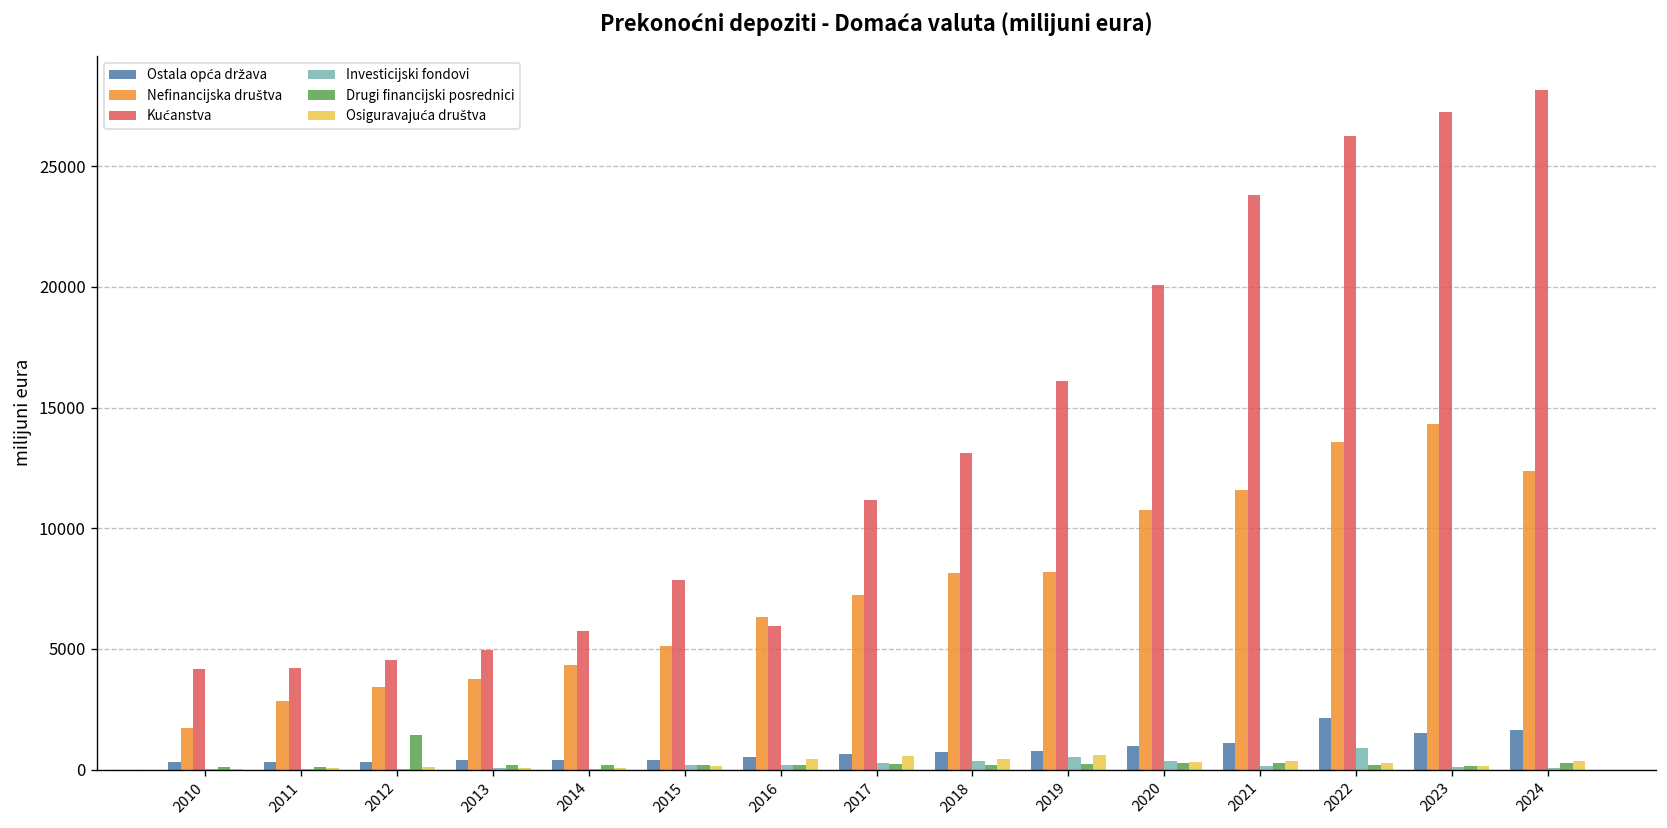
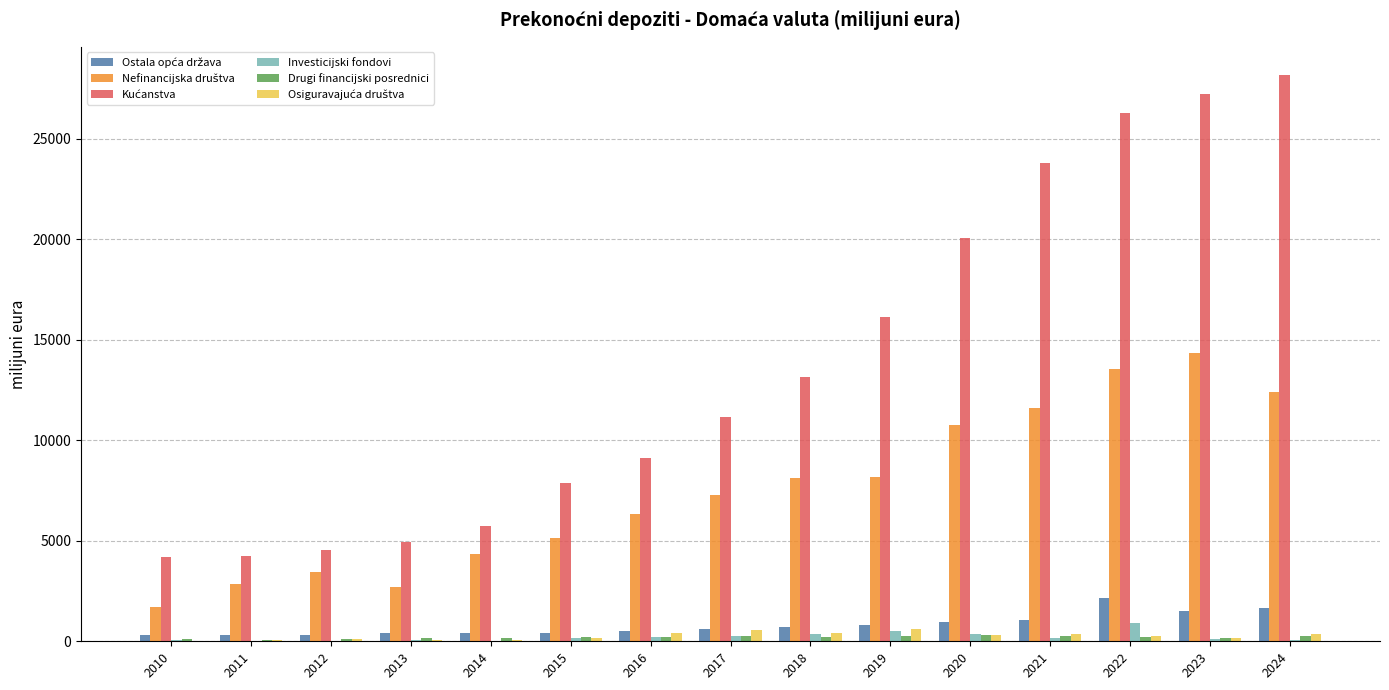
  {
    "Ostala opća država": {
      "2010": 300,
      "2011": 300,
      "2012": 300,
      "2013": 400,
      "2014": 400,
      "2015": 400,
      "2016": 500,
      "2017": 600,
      "2018": 700,
      "2019": 800,
      "2020": 1000,
      "2021": 1100,
      "2022": 2100,
      "2023": 1500,
      "2024": 1600
    },
    "Nefinancijska društva": {
      "2010": 1700,
      "2011": 2800,
      "2012": 3400,
-     "2013": 3800,
+     "2013": 2700,
      "2014": 4300,
      "2015": 5100,
      "2016": 6300,
      "2017": 7300,
      "2018": 8100,
      "2019": 8200,
      "2020": 10800,
      "2021": 11600,
      "2022": 13600,
      "2023": 14300,
      "2024": 12400
    },
    "Kućanstva": {
      "2010": 4200,
      "2011": 4200,
      "2012": 4600,
      "2013": 4900,
      "2014": 5800,
      "2015": 7900,
-     "2016": 5900,
+     "2016": 9100,
      "2017": 11200,
      "2018": 13100,
      "2019": 16100,
      "2020": 20100,
      "2021": 23800,
      "2022": 26300,
      "2023": 27200,
      "2024": 28200
    },
    "Investicijski fondovi": {
      "2015": 200,
      "2016": 200,
      "2017": 300,
      "2018": 400,
      "2019": 500,
      "2020": 400,
      "2021": 200,
      "2022": 900
    },
    "Drugi financijski posrednici": {
-     "2012": 1400,
+     "2012": 100,
      "2013": 200,
      "2014": 200,
      "2015": 200,
      "2016": 200,
      "2017": 200,
      "2018": 200,
      "2019": 200,
      "2020": 300,
      "2021": 300,
      "2022": 200,
      "2023": 200,
      "2024": 300
    },
    "Osiguravajuća društva": {
      "2015": 100,
      "2016": 400,
      "2017": 600,
      "2018": 400,
      "2019": 600,
      "2020": 300,
      "2021": 300,
      "2022": 300,
      "2023": 200,
      "2024": 400
    }
  }
